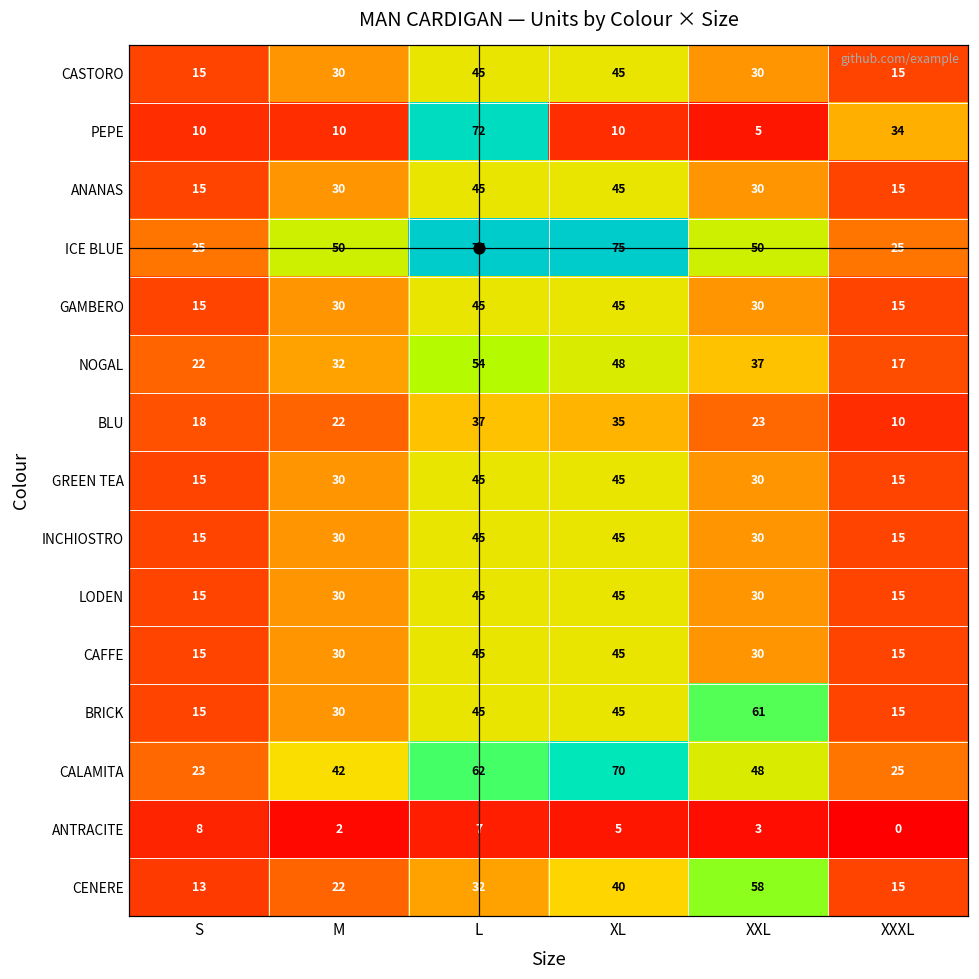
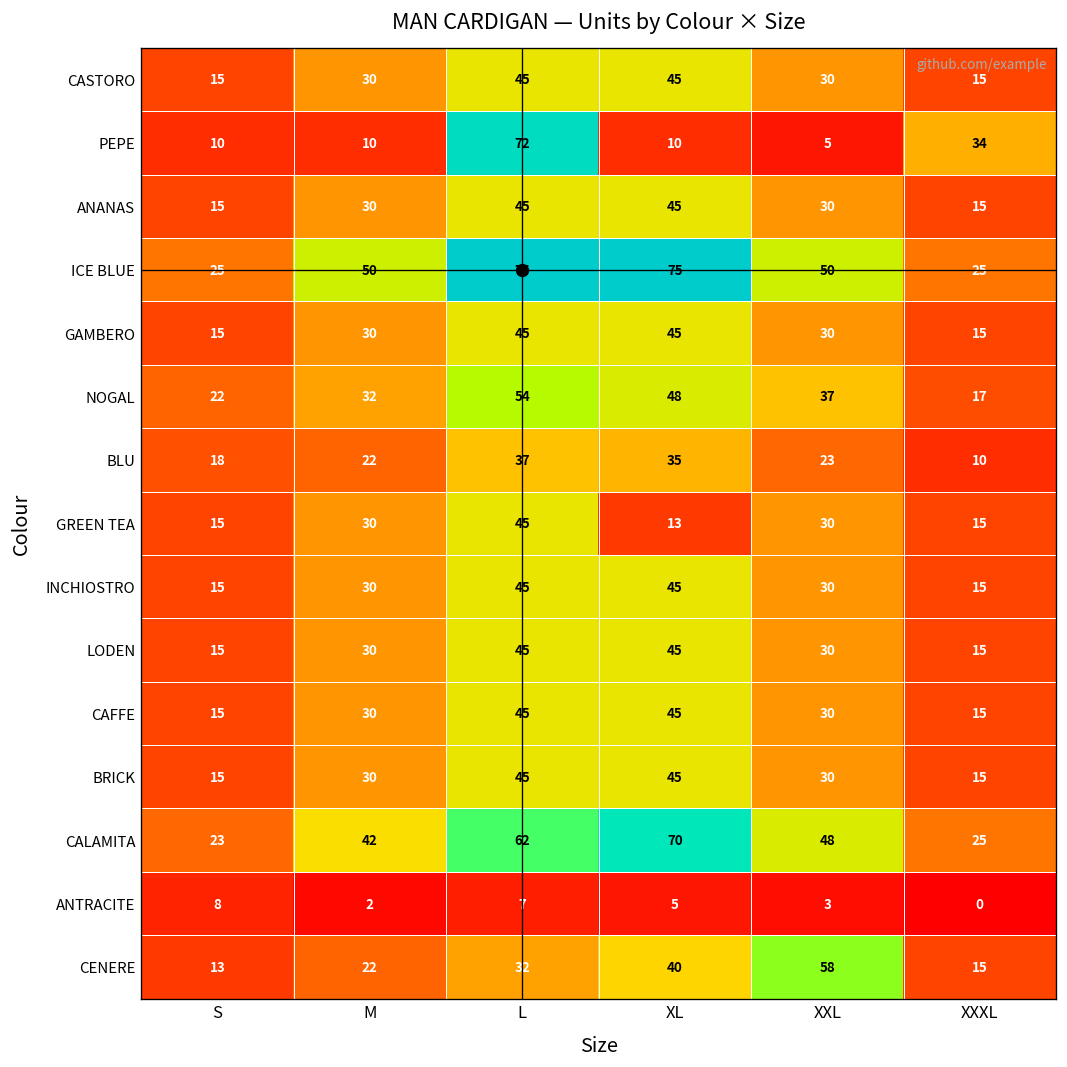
  {
    "CASTORO": {
      "S": 15,
      "M": 30,
      "L": 45,
      "XL": 45,
      "XXL": 30
    },
    "PEPE": {
      "S": 10,
      "M": 10,
      "L": 72,
      "XL": 10,
      "XXL": 5,
      "XXXL": 34
    },
    "ANANAS": {
      "S": 15,
      "M": 30,
      "L": 45,
      "XL": 45,
      "XXL": 30,
      "XXXL": 15
    },
    "ICE BLUE": {
      "S": 25,
      "M": 50,
      "XL": 75,
      "XXL": 50,
      "XXXL": 25
    },
    "GAMBERO": {
      "S": 15,
      "M": 30,
      "L": 45,
      "XL": 45,
      "XXL": 30,
      "XXXL": 15
    },
    "NOGAL": {
      "S": 22,
      "M": 32,
      "L": 54,
      "XL": 48,
      "XXL": 37,
      "XXXL": 17
    },
    "BLU": {
      "S": 18,
      "M": 22,
      "L": 37,
      "XL": 35,
      "XXL": 23,
      "XXXL": 10
    },
    "GREEN TEA": {
      "S": 15,
      "M": 30,
      "L": 45,
-     "XL": 45,
+     "XL": 13,
      "XXL": 30,
      "XXXL": 15
    },
    "INCHIOSTRO": {
      "S": 15,
      "M": 30,
      "L": 45,
      "XL": 45,
      "XXL": 30,
      "XXXL": 15
    },
    "LODEN": {
      "S": 15,
      "M": 30,
      "L": 45,
      "XL": 45,
      "XXL": 30,
      "XXXL": 15
    },
    "CAFFE": {
      "S": 15,
      "M": 30,
      "L": 45,
      "XL": 45,
      "XXL": 30,
      "XXXL": 15
    },
    "BRICK": {
      "S": 15,
      "M": 30,
      "L": 45,
      "XL": 45,
-     "XXL": 61,
+     "XXL": 30,
      "XXXL": 15
    },
    "CALAMITA": {
      "S": 23,
      "M": 42,
      "L": 62,
      "XL": 70,
      "XXL": 48,
      "XXXL": 25
    },
    "ANTRACITE": {
      "S": 8,
      "M": 2,
      "L": 7,
      "XL": 5,
      "XXL": 3,
      "XXXL": 0
    },
    "CENERE": {
      "S": 13,
      "M": 22,
      "L": 32,
      "XL": 40,
      "XXL": 58,
      "XXXL": 15
    }
  }
